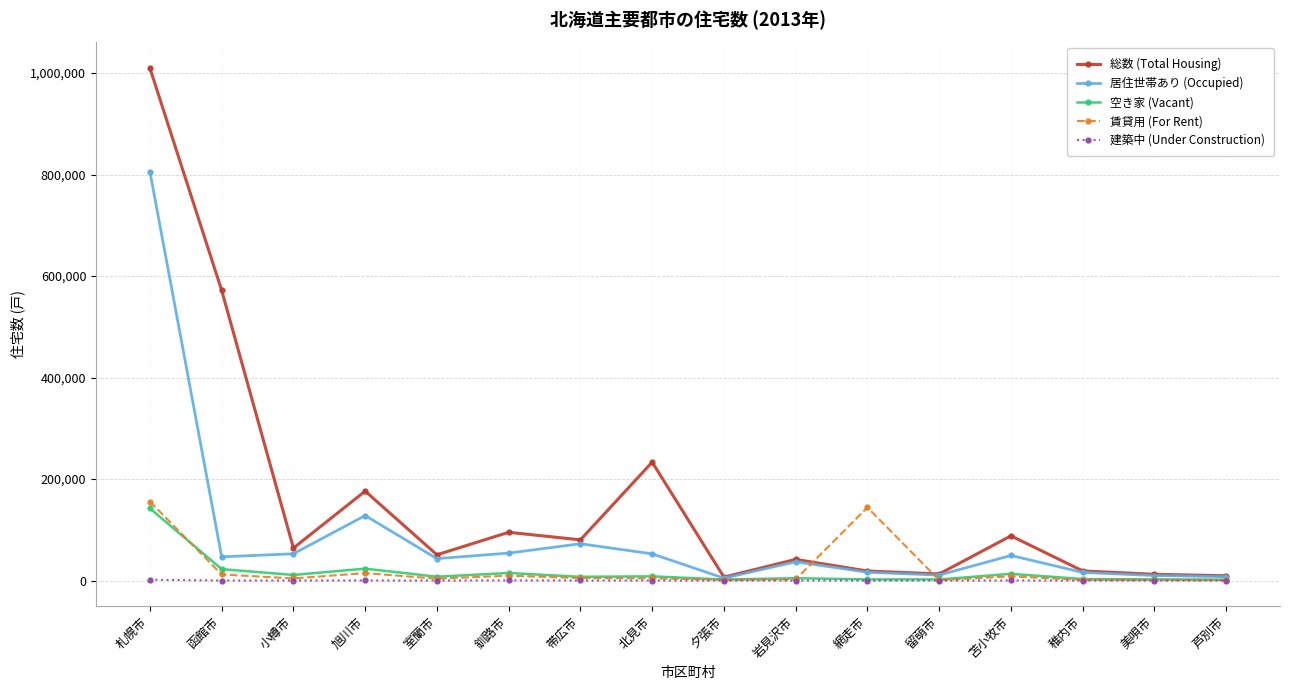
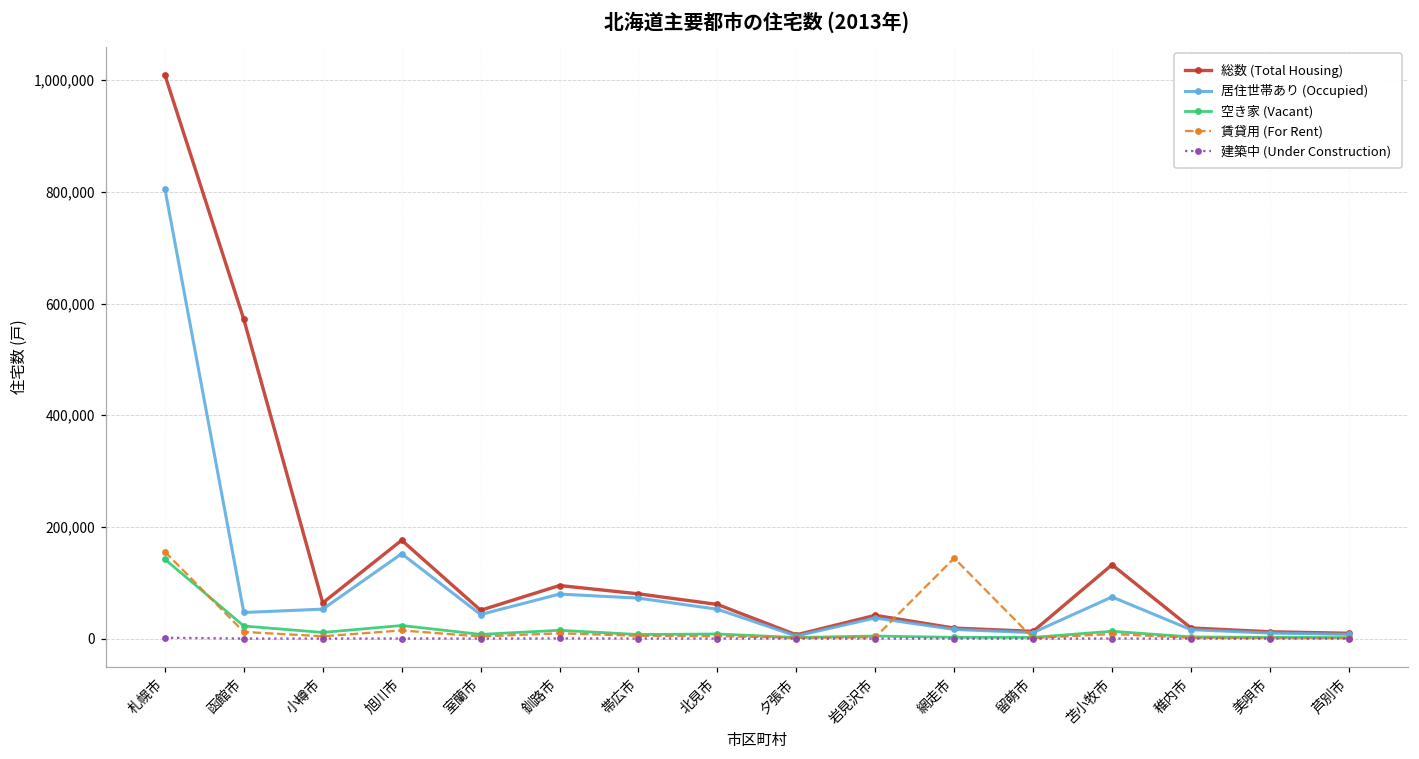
  {
    "総数 (Total Housing)": {
      "札幌市": "1,010,000",
      "函館市": "570,000",
      "小樽市": "60,000",
      "旭川市": "180,000",
      "室蘭市": "50,000",
      "釧路市": "100,000",
      "帯広市": "80,000",
-     "北見市": "230,000",
-     "苫小牧市": "90,000"
+     "北見市": "60,000",
+     "苫小牧市": "130,000"
    },
    "居住世帯あり (Occupied)": {
      "札幌市": "810,000",
      "函館市": "50,000",
      "小樽市": "50,000",
-     "旭川市": "130,000",
+     "旭川市": "150,000",
      "室蘭市": "40,000",
-     "釧路市": "50,000",
+     "釧路市": "80,000",
      "帯広市": "70,000",
      "北見市": "50,000",
-     "苫小牧市": "50,000"
+     "苫小牧市": "70,000"
    },
    "空き家 (Vacant)": {
      "札幌市": "140,000",
      "函館市": "20,000",
      "小樽市": "10,000",
      "旭川市": "20,000",
      "釧路市": "10,000"
    },
    "賃貸用 (For Rent)": {
      "札幌市": "160,000",
      "函館市": "10,000",
      "旭川市": "10,000",
      "釧路市": "10,000",
      "網走市": "140,000"
    },
    "建築中 (Under Construction)": {
      "札幌市": "0",
      "函館市": "0",
      "旭川市": "0",
      "釧路市": "0",
      "苫小牧市": "0"
    }
  }
